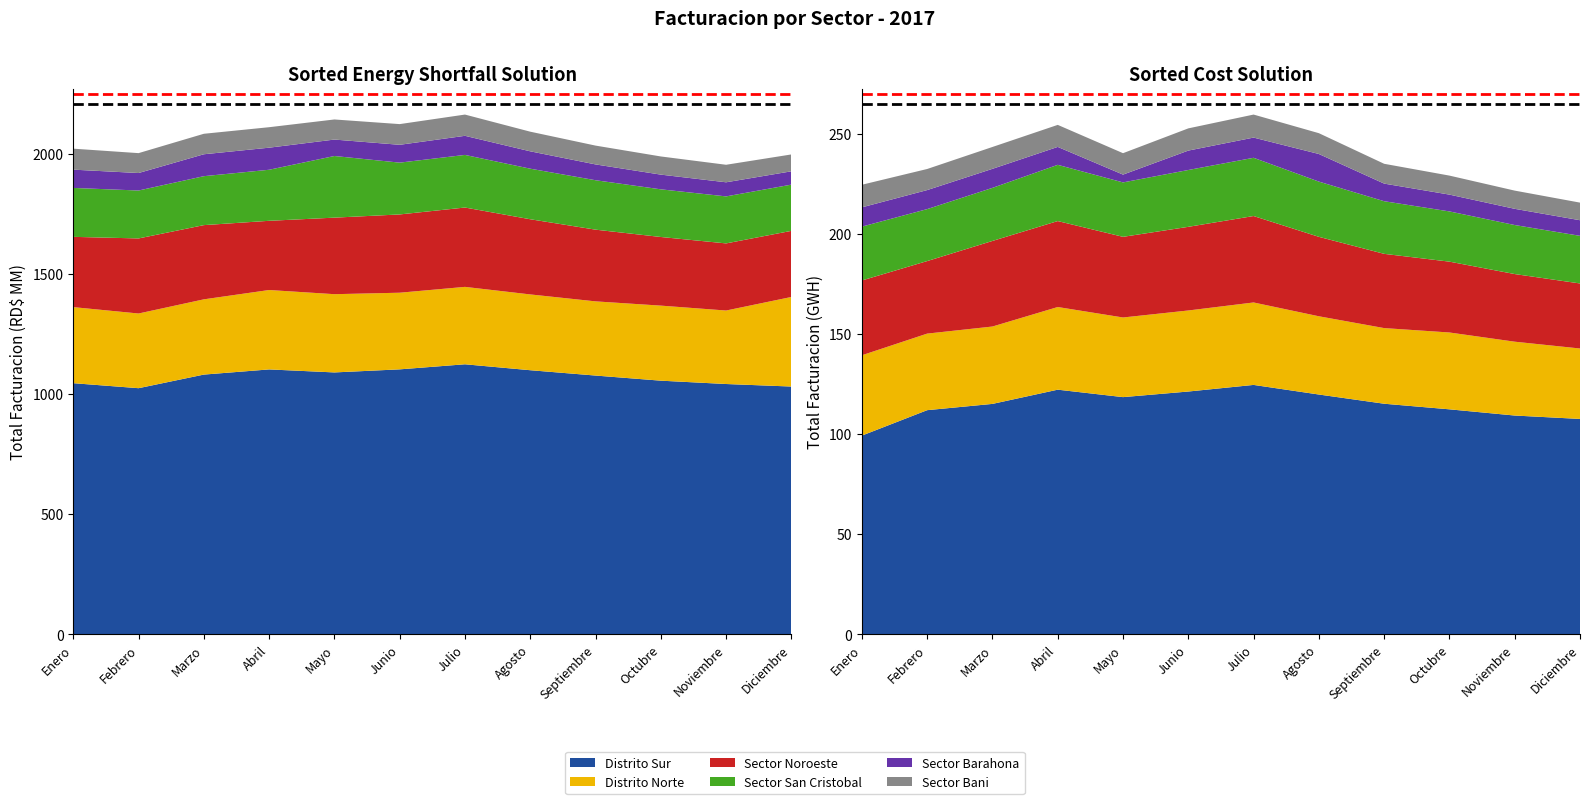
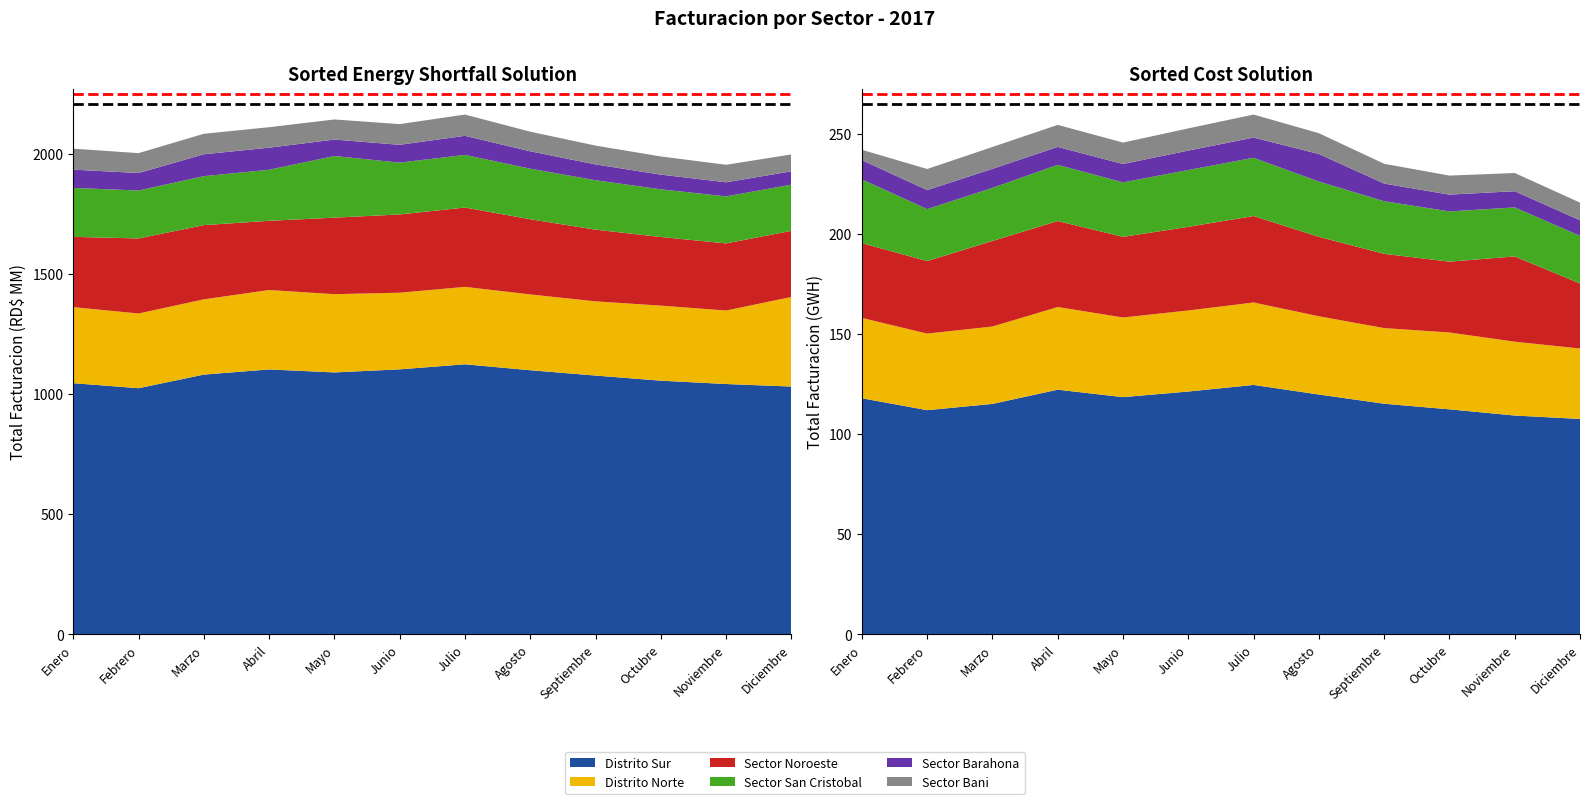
  {
    "Sorted Energy Shortfall Solution": {
      "Sector Bani": {
        "Enero": 90,
        "Febrero": 80,
        "Marzo": 90,
        "Abril": 90,
        "Mayo": 80,
        "Junio": 90,
        "Julio": 90,
        "Agosto": 80,
        "Septiembre": 80,
        "Octubre": 80,
        "Noviembre": 70,
        "Diciembre": 70
      }
    },
    "Sorted Cost Solution": {
      "Distrito Sur": {
-       "Enero": 99
+       "Enero": 118
      },
      "Sector Noroeste": {
-       "Noviembre": 34
+       "Noviembre": 43
      },
      "Sector San Cristobal": {
-       "Enero": 27
+       "Enero": 32
      },
      "Sector Barahona": {
-       "Mayo": 4
+       "Mayo": 9
      },
      "Sector Bani": {
-       "Enero": 11,
+       "Enero": 5,
        "Febrero": 11,
        "Marzo": 11,
        "Abril": 11,
        "Mayo": 11,
        "Junio": 11,
        "Julio": 12,
        "Agosto": 10,
        "Septiembre": 10,
        "Octubre": 10,
        "Noviembre": 9,
        "Diciembre": 9
      }
    }
  }
